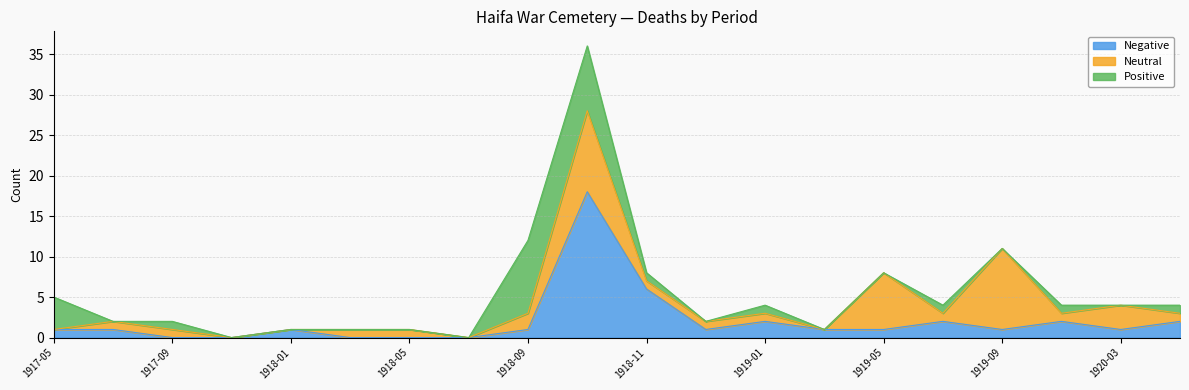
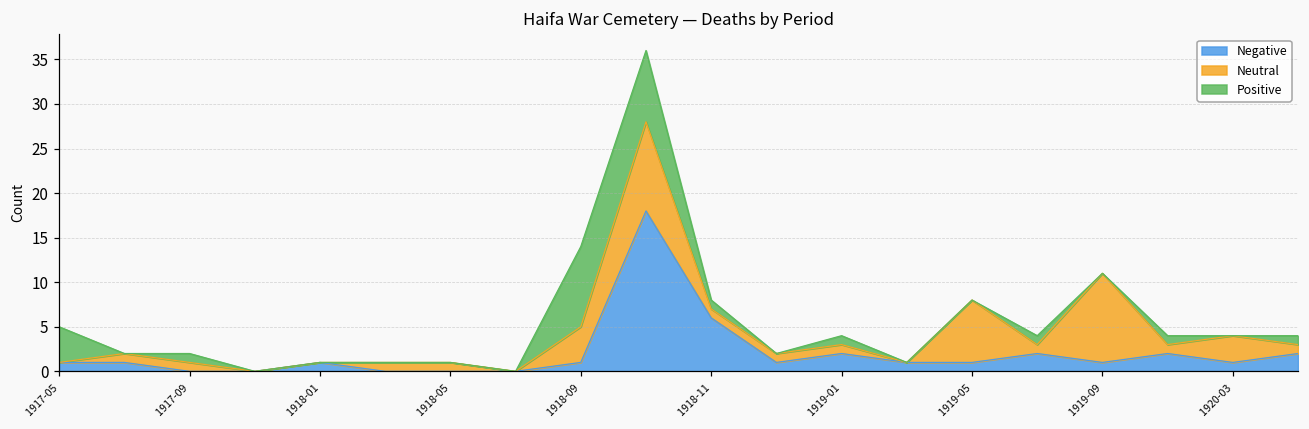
  {
    "Negative": {
      "1917-09": 0,
      "1918-05": 0,
      "1918-09": 1,
      "1918-11": 6,
      "1919-01": 2,
      "1919-05": 1,
      "1919-09": 1,
      "1920-03": 1
    },
    "Neutral": {
      "1917-09": 1,
-     "1918-09": 2,
+     "1918-09": 4,
      "1918-11": 1,
      "1919-01": 1
    },
    "Positive": {
      "1917-05": 4,
      "1917-09": 1,
      "1918-09": 9,
      "1918-11": 1,
      "1919-01": 1
    }
  }
